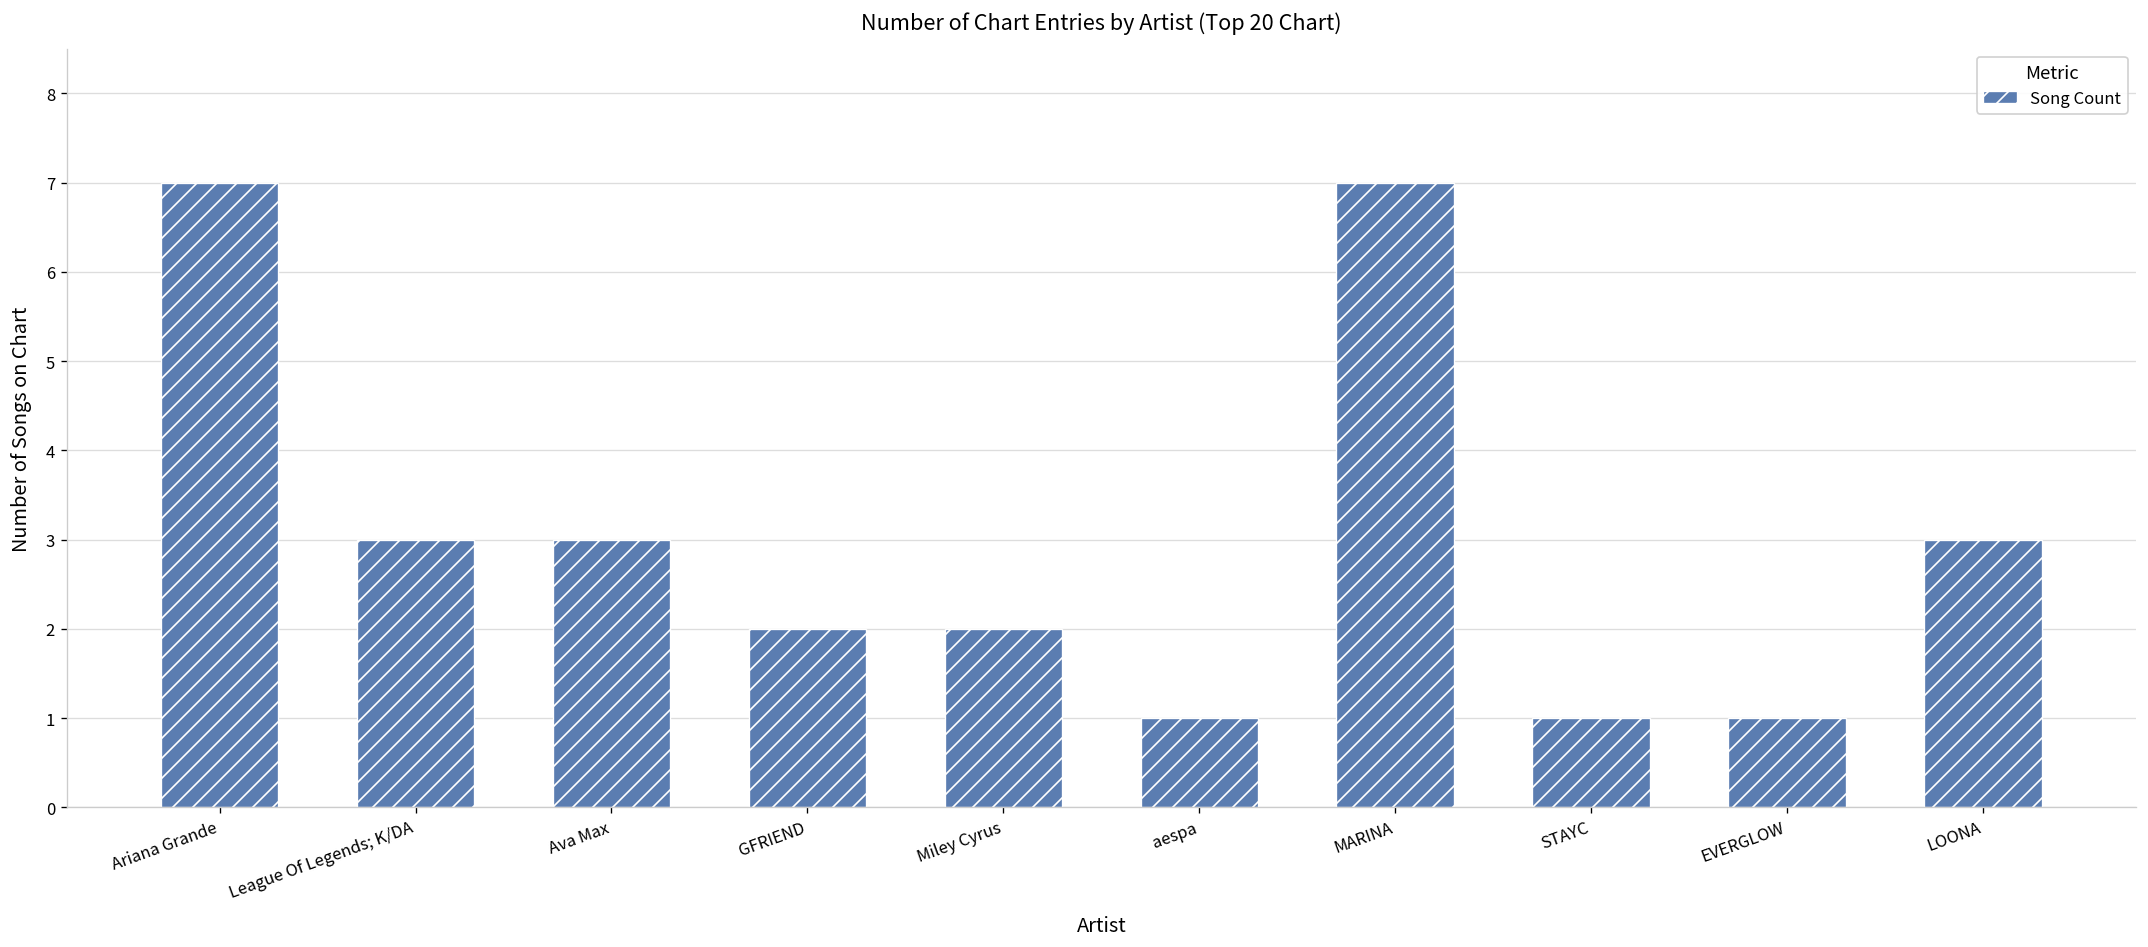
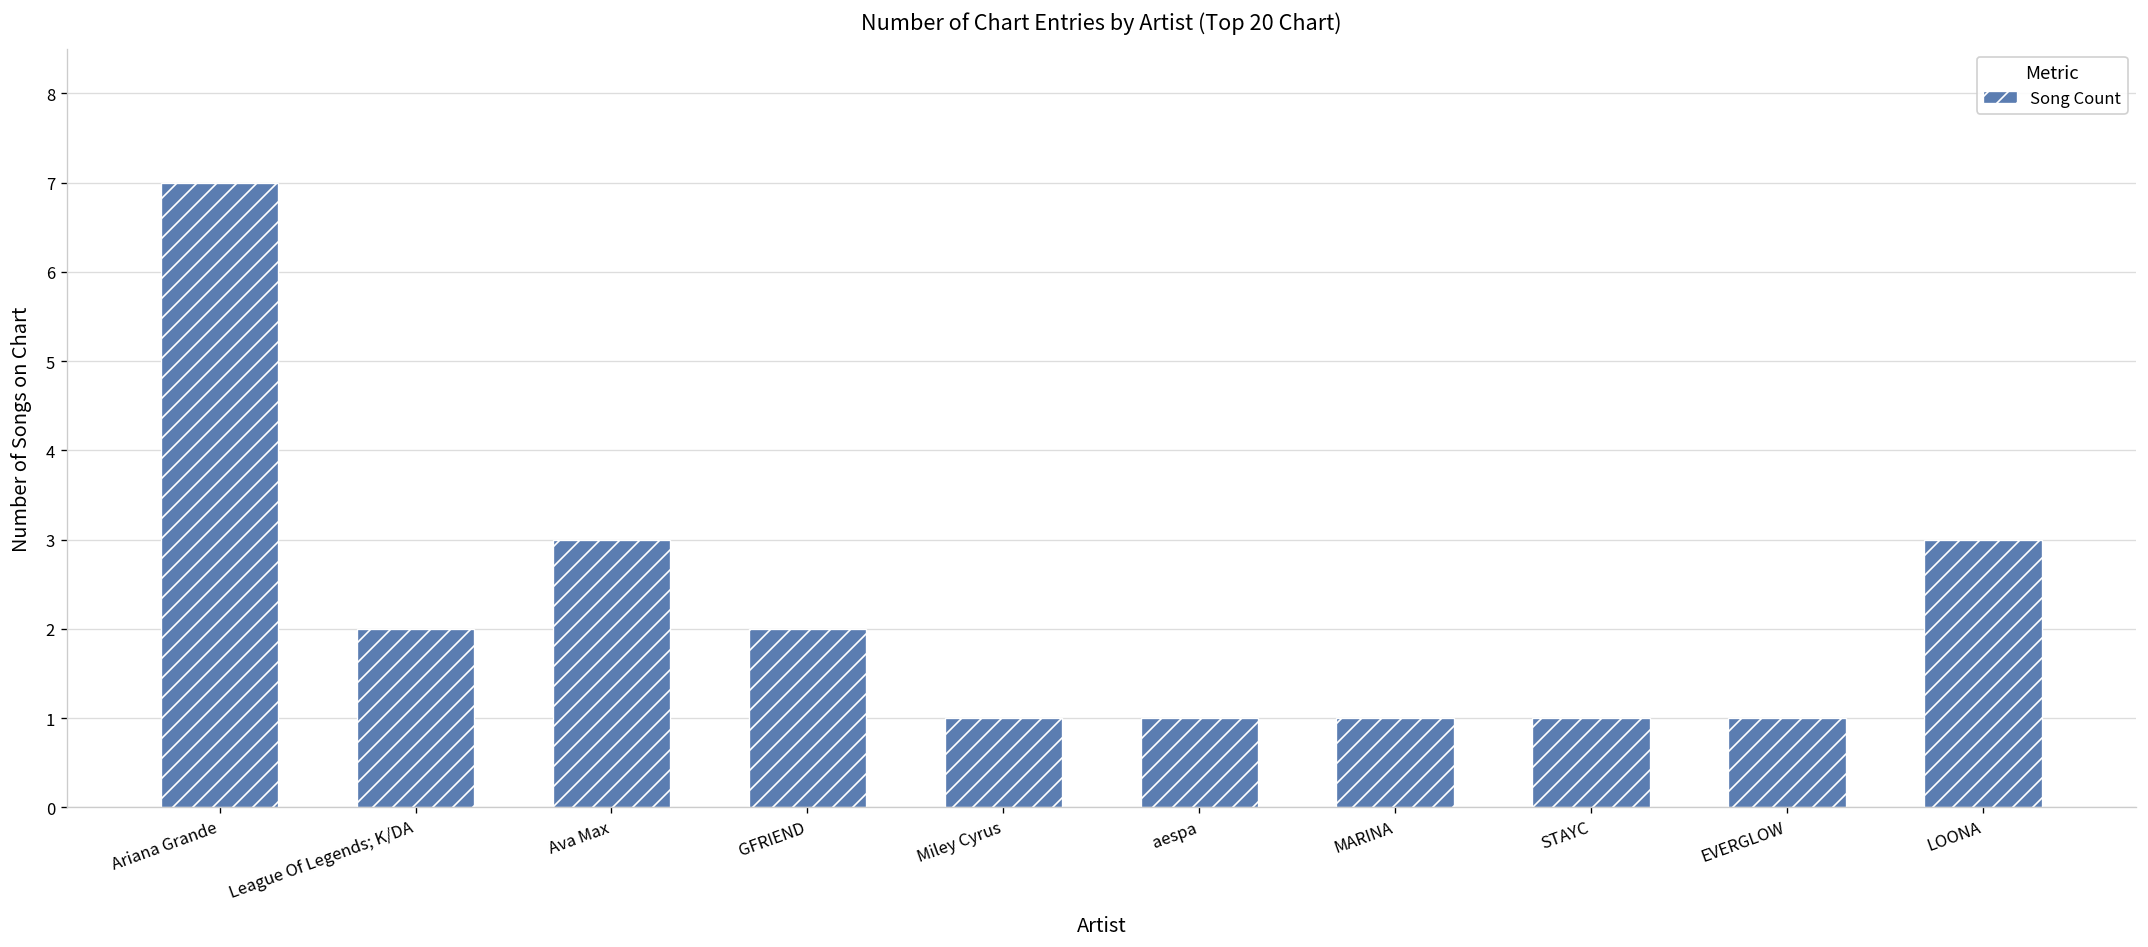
  {
    "Ariana Grande": 7,
-   "League Of Legends; K/DA": 3,
+   "League Of Legends; K/DA": 2,
    "Ava Max": 3,
    "GFRIEND": 2,
-   "Miley Cyrus": 2,
+   "Miley Cyrus": 1,
    "aespa": 1,
-   "MARINA": 7,
+   "MARINA": 1,
    "STAYC": 1,
    "EVERGLOW": 1,
    "LOONA": 3
  }
